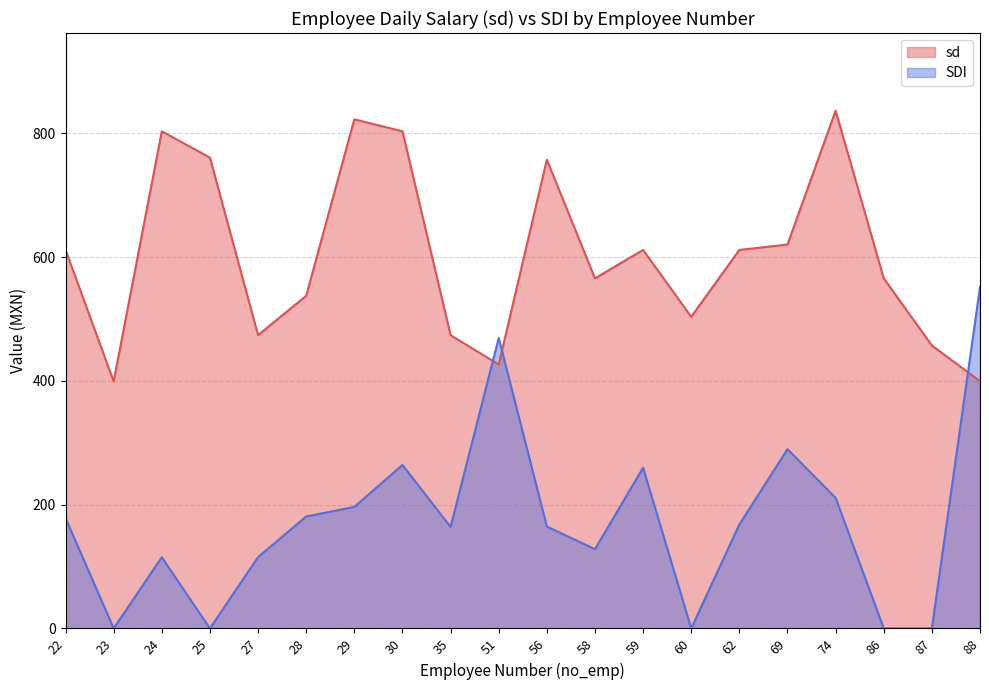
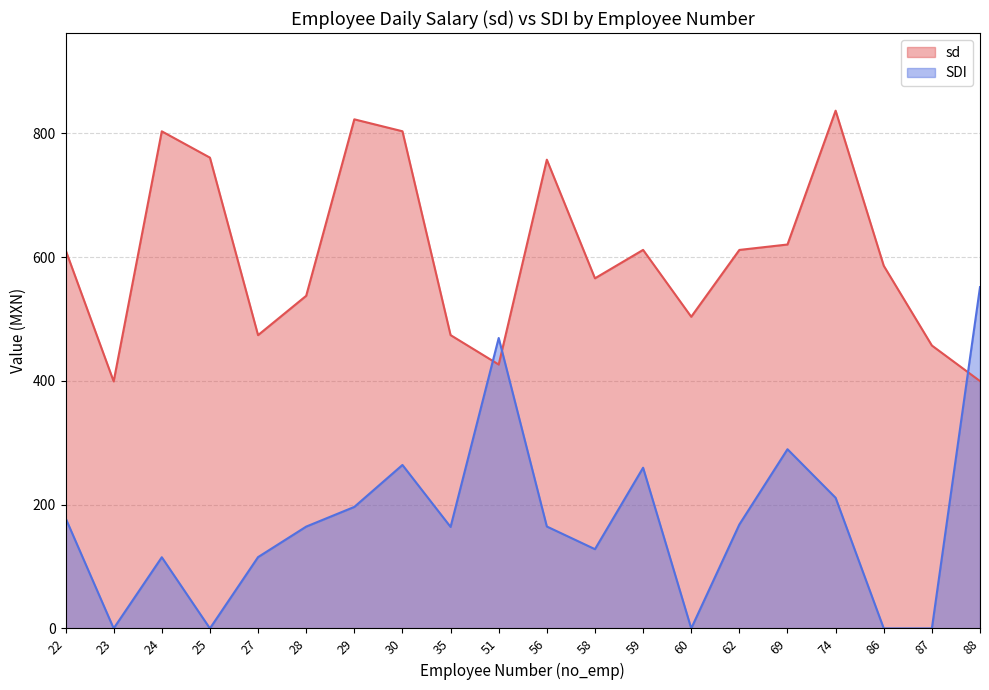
  {
    "sd": {
      "22": 610,
      "23": 400,
      "24": 800,
      "25": 760,
      "27": 470,
      "28": 540,
      "29": 820,
      "30": 800,
      "35": 470,
      "51": 430,
      "56": 760,
      "58": 570,
      "59": 610,
      "60": 500,
      "62": 610,
      "69": 620,
      "74": 840,
-     "86": 570,
+     "86": 590,
      "87": 460,
      "88": 400
    },
    "SDI": {
      "22": 180,
      "23": 0,
      "24": 110,
      "25": 0,
      "27": 120,
-     "28": 180,
+     "28": 160,
      "29": 200,
      "30": 260,
      "35": 160,
      "51": 470,
      "56": 160,
      "58": 130,
      "59": 260,
      "60": 0,
      "62": 170,
      "69": 290,
      "74": 210,
      "86": 0,
      "87": 0,
      "88": 550
    }
  }
